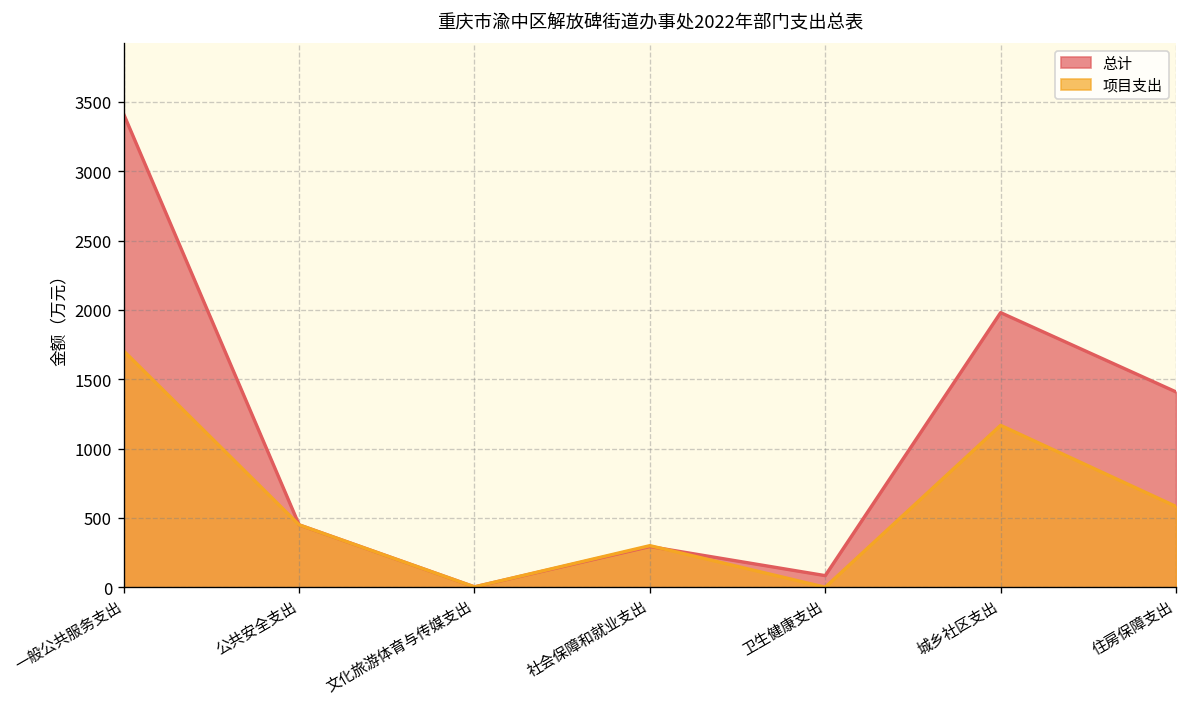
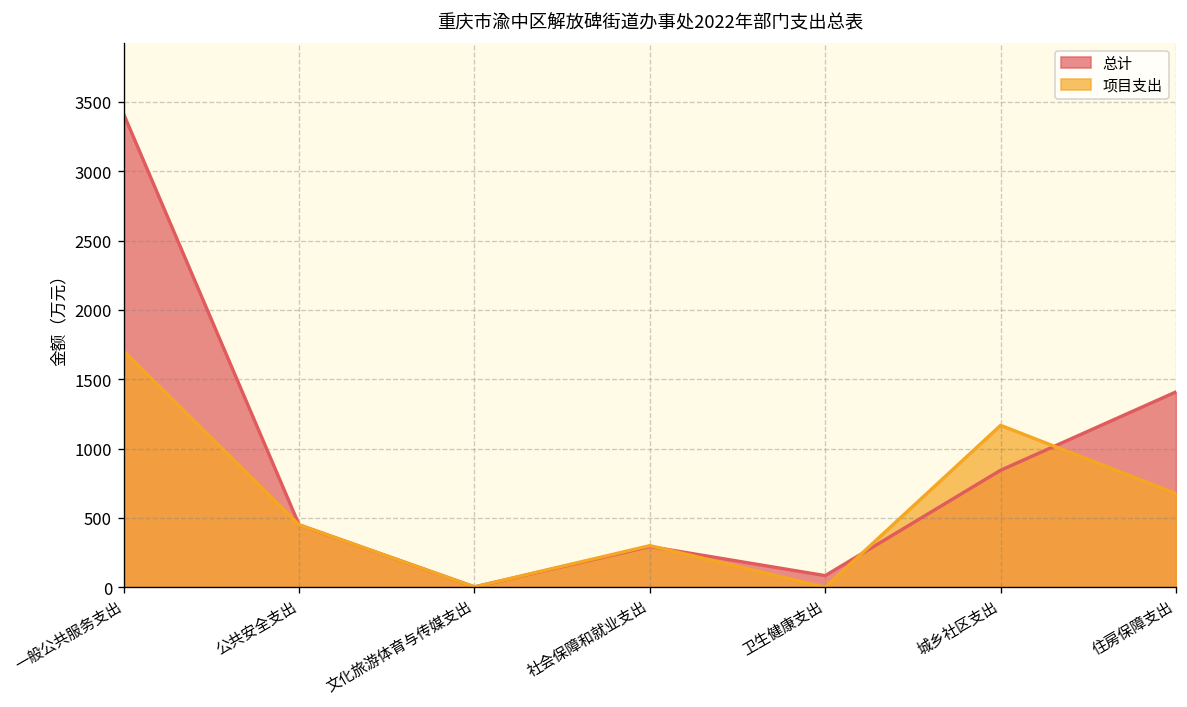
  {
    "总计": {
      "一般公共服务支出": 3410,
      "卫生健康支出": 80,
-     "城乡社区支出": 1980,
+     "城乡社区支出": 840,
      "住房保障支出": 1410
    },
    "项目支出": {
      "一般公共服务支出": 1700,
      "卫生健康支出": 0,
      "城乡社区支出": 1170,
-     "住房保障支出": 580
+     "住房保障支出": 680
    }
  }
